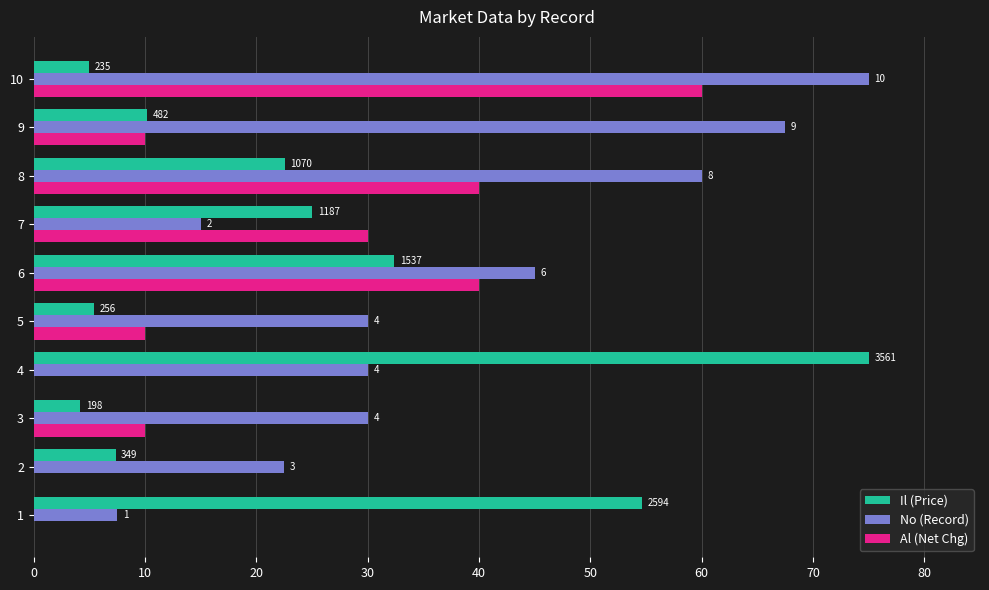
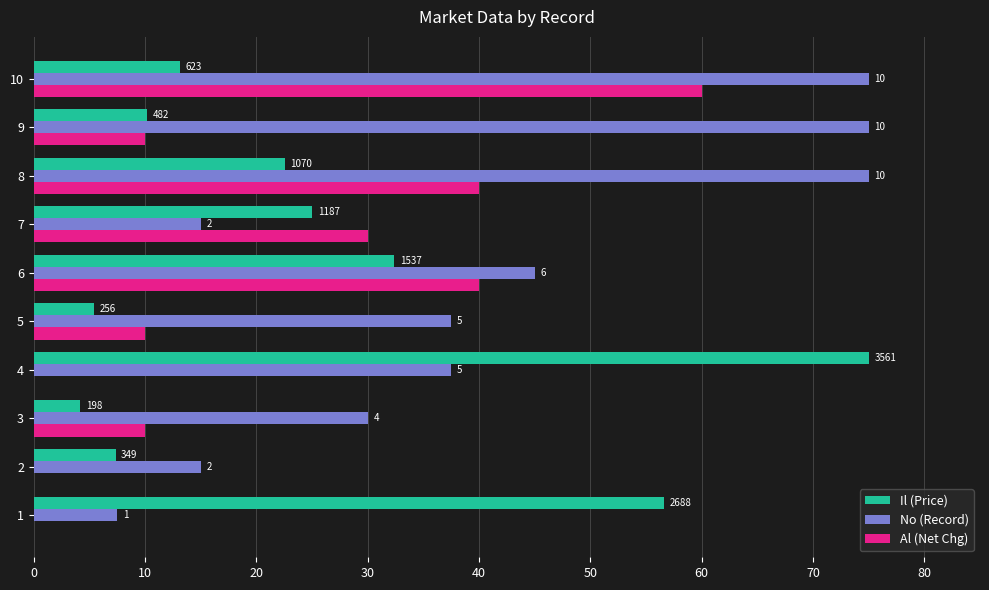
  {
    "Il (Price)": {
-     "10": 235,
-     "1": 2594
+     "10": 623,
+     "1": 2688
    },
    "No (Record)": {
-     "9": 9,
-     "8": 8,
-     "5": 4,
-     "4": 4,
-     "2": 3
+     "9": 10,
+     "8": 10,
+     "5": 5,
+     "4": 5,
+     "2": 2
    },
    "Al (Net Chg)": {
      "10": 60.0,
      "9": 10.0,
      "8": 40.0,
      "7": 30.0,
      "6": 40.0,
      "5": 10.0,
      "4": 0.0,
      "3": 10.0,
      "2": 0.0,
      "1": 0.0
    }
  }
